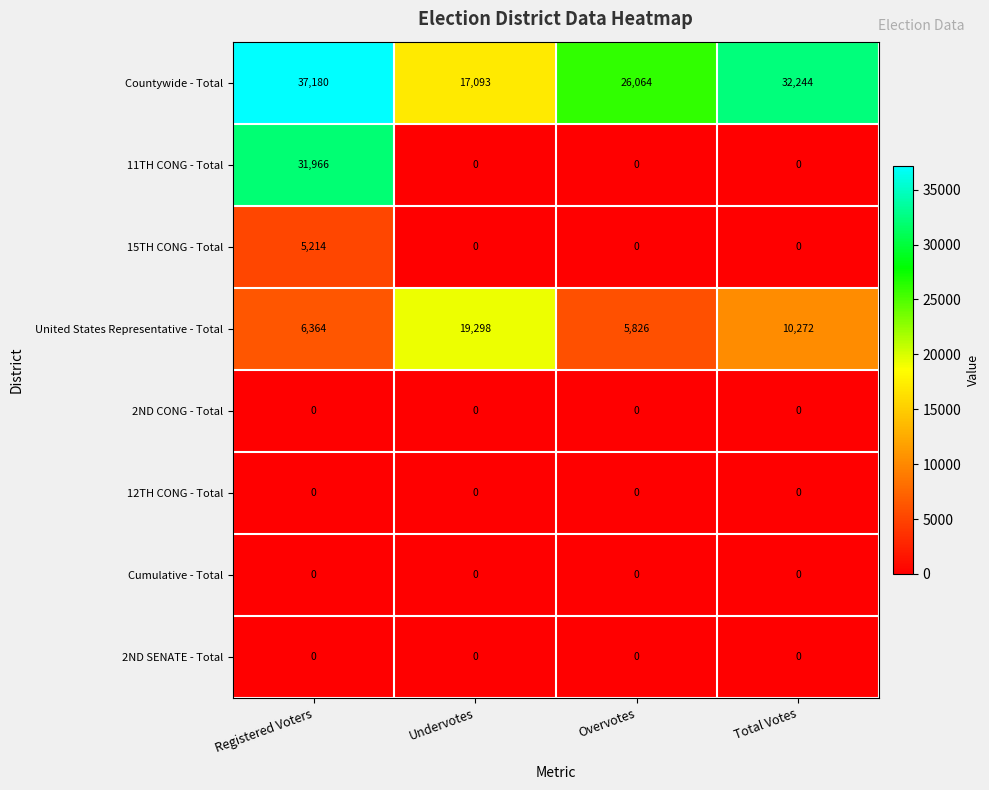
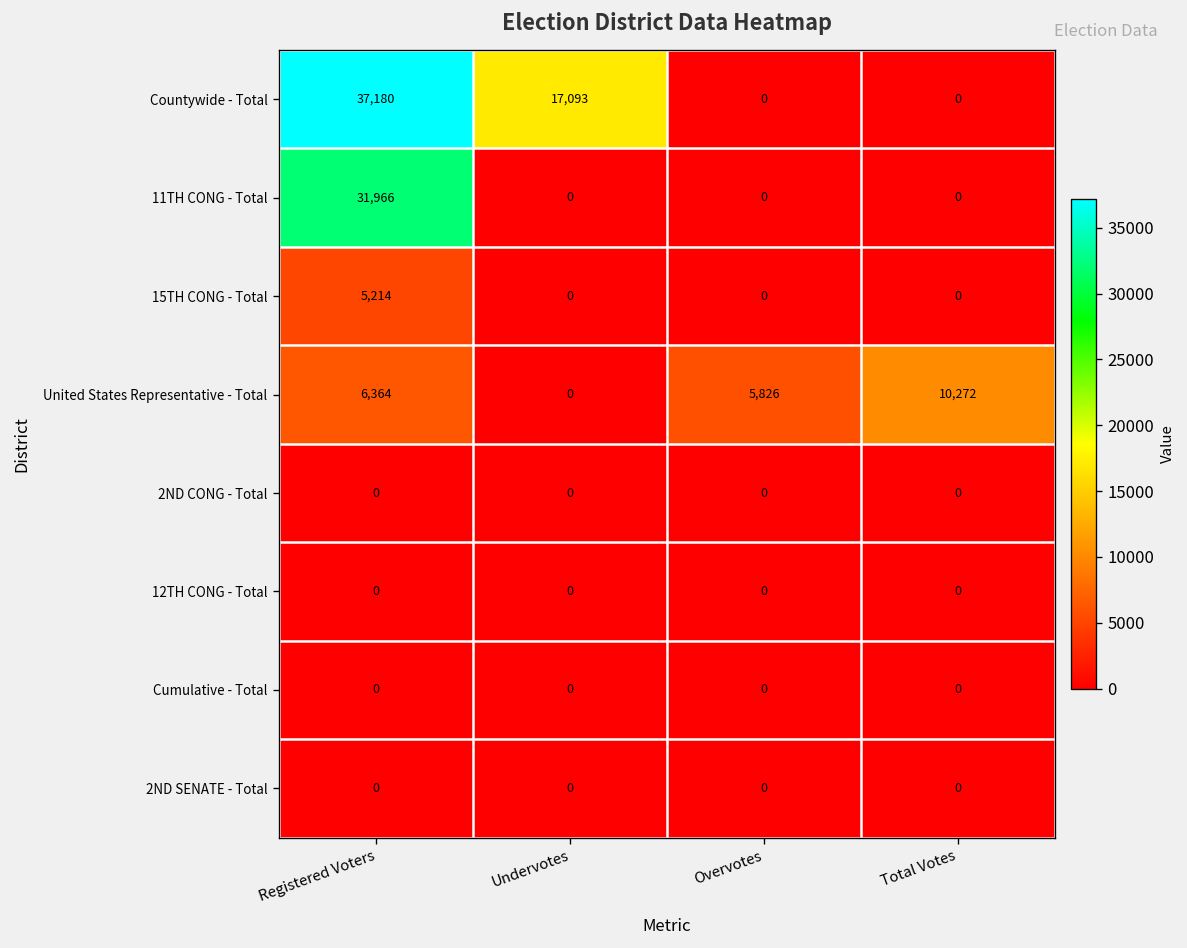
  {
    "Countywide - Total": {
      "Registered Voters": "37,180",
      "Undervotes": "17,093",
-     "Overvotes": "26,064",
-     "Total Votes": "32,244"
+     "Overvotes": "0",
+     "Total Votes": "0"
    },
    "11TH CONG - Total": {
      "Registered Voters": "31,966",
      "Undervotes": "0",
      "Overvotes": "0",
      "Total Votes": "0"
    },
    "15TH CONG - Total": {
      "Registered Voters": "5,214",
      "Undervotes": "0",
      "Overvotes": "0",
      "Total Votes": "0"
    },
    "United States Representative - Total": {
      "Registered Voters": "6,364",
-     "Undervotes": "19,298",
+     "Undervotes": "0",
      "Overvotes": "5,826",
      "Total Votes": "10,272"
    },
    "2ND CONG - Total": {
      "Registered Voters": "0",
      "Undervotes": "0",
      "Overvotes": "0",
      "Total Votes": "0"
    },
    "12TH CONG - Total": {
      "Registered Voters": "0",
      "Undervotes": "0",
      "Overvotes": "0",
      "Total Votes": "0"
    },
    "Cumulative - Total": {
      "Registered Voters": "0",
      "Undervotes": "0",
      "Overvotes": "0",
      "Total Votes": "0"
    },
    "2ND SENATE - Total": {
      "Registered Voters": "0",
      "Undervotes": "0",
      "Overvotes": "0",
      "Total Votes": "0"
    }
  }
